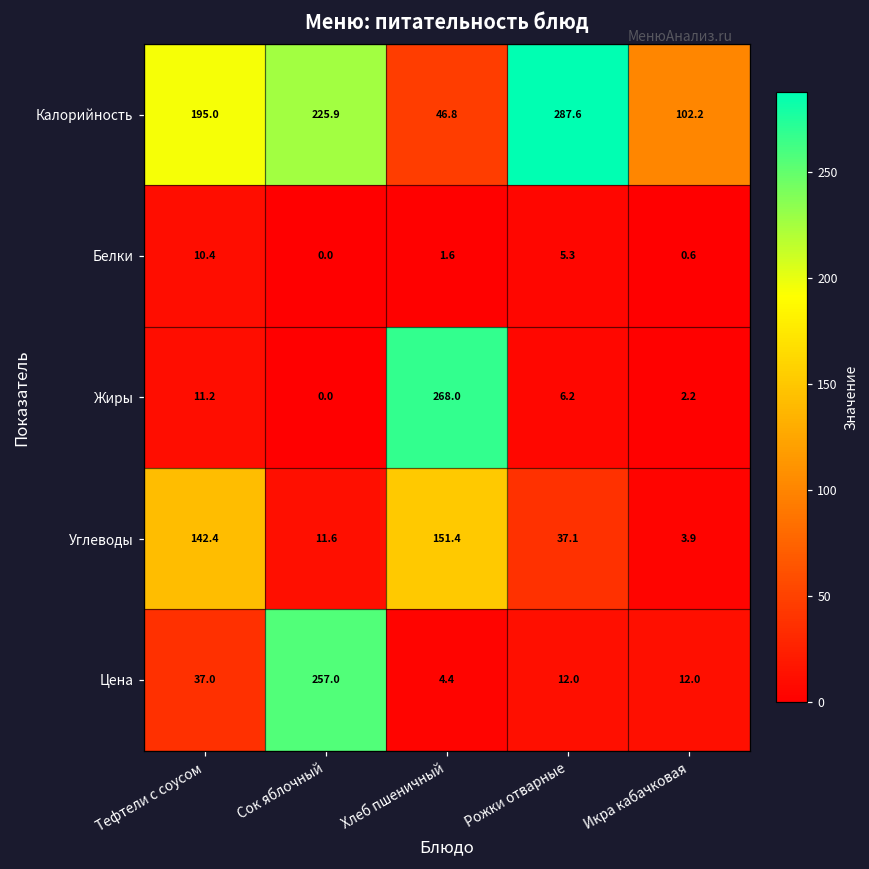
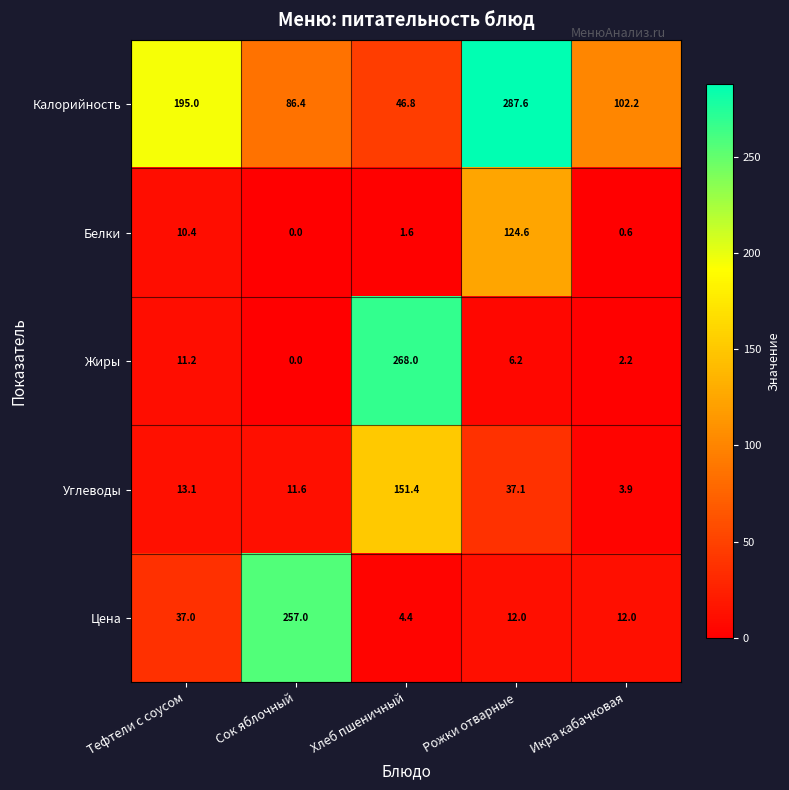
  {
    "Калорийность": {
      "Тефтели с соусом": 195.0,
-     "Сок яблочный": 225.9,
+     "Сок яблочный": 86.4,
      "Хлеб пшеничный": 46.8,
      "Рожки отварные": 287.6,
      "Икра кабачковая": 102.2
    },
    "Белки": {
      "Тефтели с соусом": 10.4,
      "Сок яблочный": 0.0,
      "Хлеб пшеничный": 1.6,
-     "Рожки отварные": 5.3,
+     "Рожки отварные": 124.6,
      "Икра кабачковая": 0.6
    },
    "Жиры": {
      "Тефтели с соусом": 11.2,
      "Сок яблочный": 0.0,
      "Хлеб пшеничный": 268.0,
      "Рожки отварные": 6.2,
      "Икра кабачковая": 2.2
    },
    "Углеводы": {
-     "Тефтели с соусом": 142.4,
+     "Тефтели с соусом": 13.1,
      "Сок яблочный": 11.6,
      "Хлеб пшеничный": 151.4,
      "Рожки отварные": 37.1,
      "Икра кабачковая": 3.9
    },
    "Цена": {
      "Тефтели с соусом": 37.0,
      "Сок яблочный": 257.0,
      "Хлеб пшеничный": 4.4,
      "Рожки отварные": 12.0,
      "Икра кабачковая": 12.0
    }
  }
